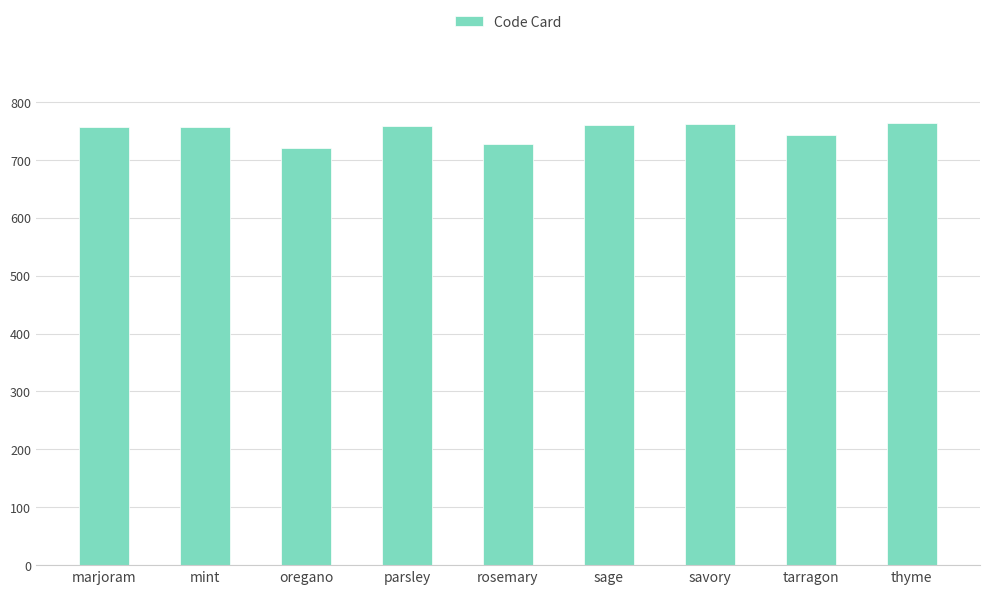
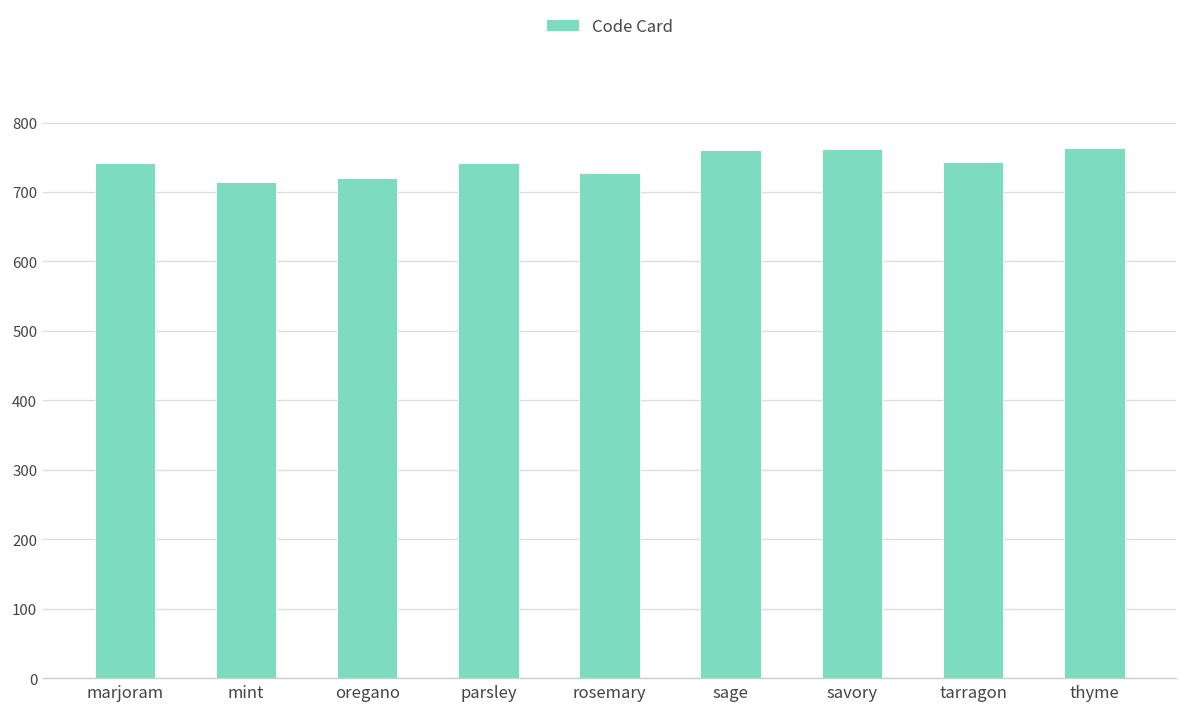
  {
-   "marjoram": 760,
-   "mint": 760,
+   "marjoram": 740,
+   "mint": 710,
    "oregano": 720,
-   "parsley": 760,
+   "parsley": 740,
    "rosemary": 730,
    "sage": 760,
    "savory": 760,
    "tarragon": 740,
    "thyme": 760
  }
